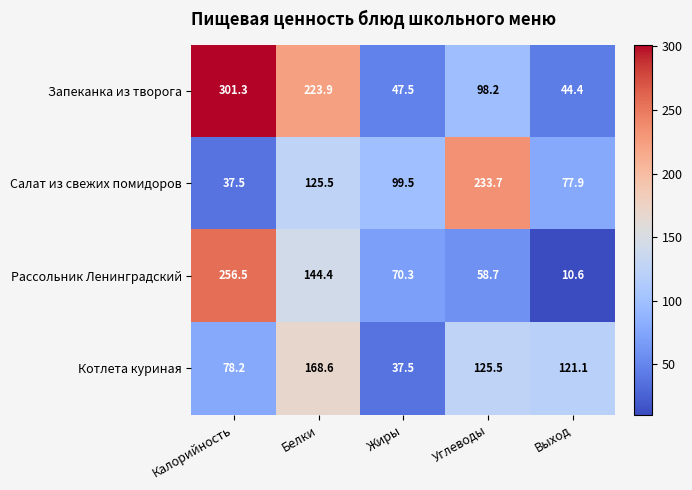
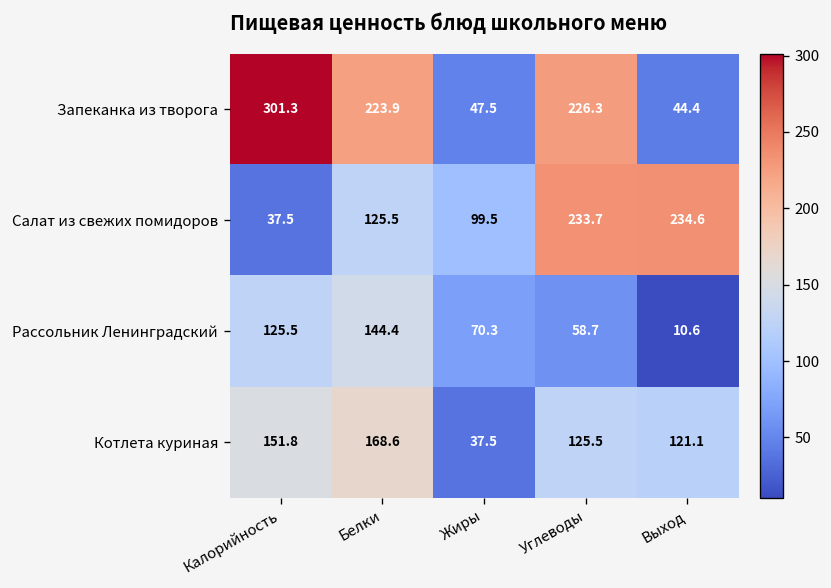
  {
    "Запеканка из творога": {
      "Калорийность": 301.3,
      "Белки": 223.9,
      "Жиры": 47.5,
-     "Углеводы": 98.2,
+     "Углеводы": 226.3,
      "Выход": 44.4
    },
    "Салат из свежих помидоров": {
      "Калорийность": 37.5,
      "Белки": 125.5,
      "Жиры": 99.5,
      "Углеводы": 233.7,
-     "Выход": 77.9
+     "Выход": 234.6
    },
    "Рассольник Ленинградский": {
-     "Калорийность": 256.5,
+     "Калорийность": 125.5,
      "Белки": 144.4,
      "Жиры": 70.3,
      "Углеводы": 58.7,
      "Выход": 10.6
    },
    "Котлета куриная": {
-     "Калорийность": 78.2,
+     "Калорийность": 151.8,
      "Белки": 168.6,
      "Жиры": 37.5,
      "Углеводы": 125.5,
      "Выход": 121.1
    }
  }
